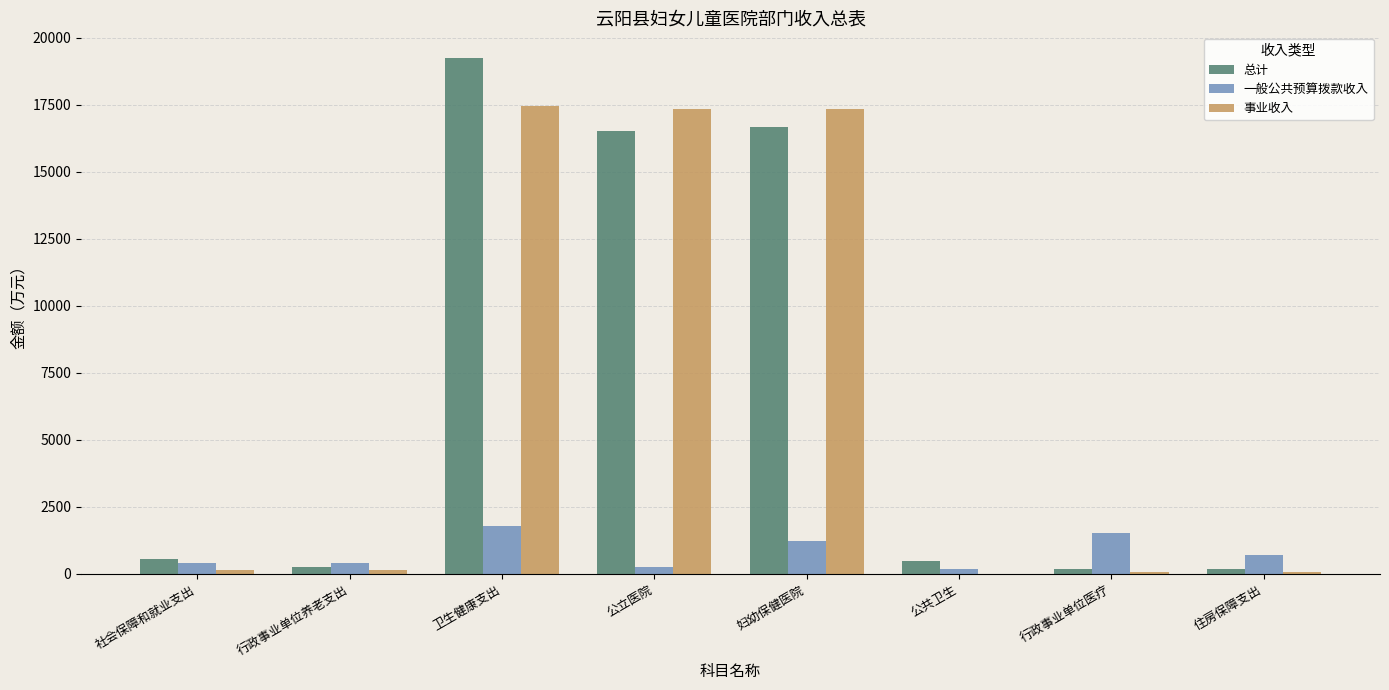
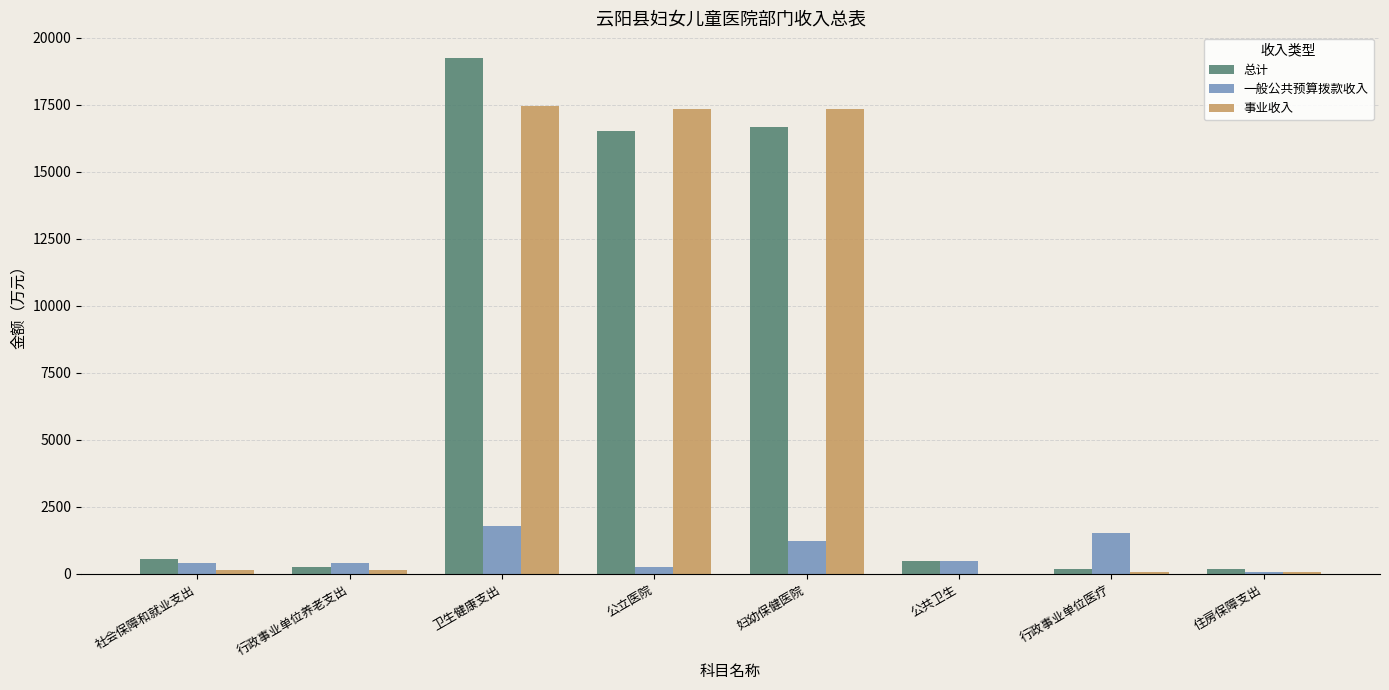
  {
    "总计": {
      "社会保障和就业支出": 600,
      "行政事业单位养老支出": 300,
      "卫生健康支出": 19200,
      "公立医院": 16500,
      "妇幼保健医院": 16700,
      "公共卫生": 500,
      "行政事业单位医疗": 200,
      "住房保障支出": 200
    },
    "一般公共预算拨款收入": {
      "社会保障和就业支出": 400,
      "行政事业单位养老支出": 400,
      "卫生健康支出": 1800,
      "公立医院": 300,
      "妇幼保健医院": 1200,
-     "公共卫生": 200,
+     "公共卫生": 500,
      "行政事业单位医疗": 1500,
-     "住房保障支出": 700
+     "住房保障支出": 100
    },
    "事业收入": {
      "社会保障和就业支出": 200,
      "行政事业单位养老支出": 200,
      "卫生健康支出": 17400,
      "公立医院": 17400,
      "妇幼保健医院": 17400,
      "公共卫生": 0
    }
  }
